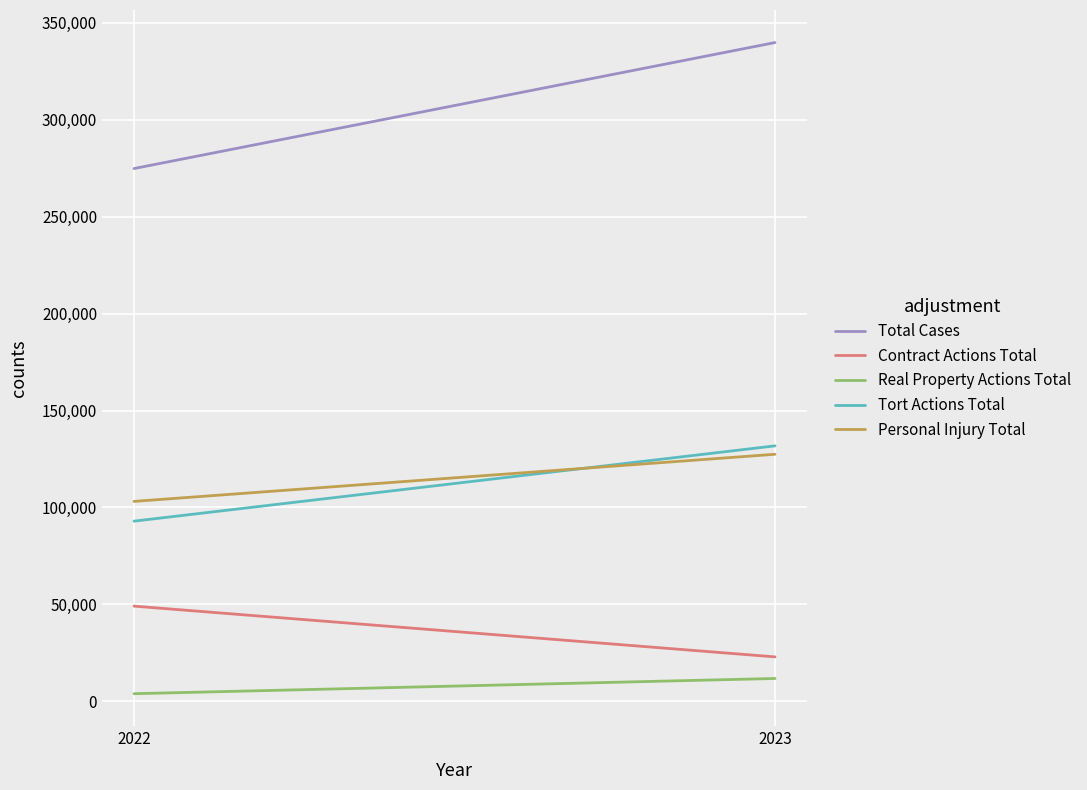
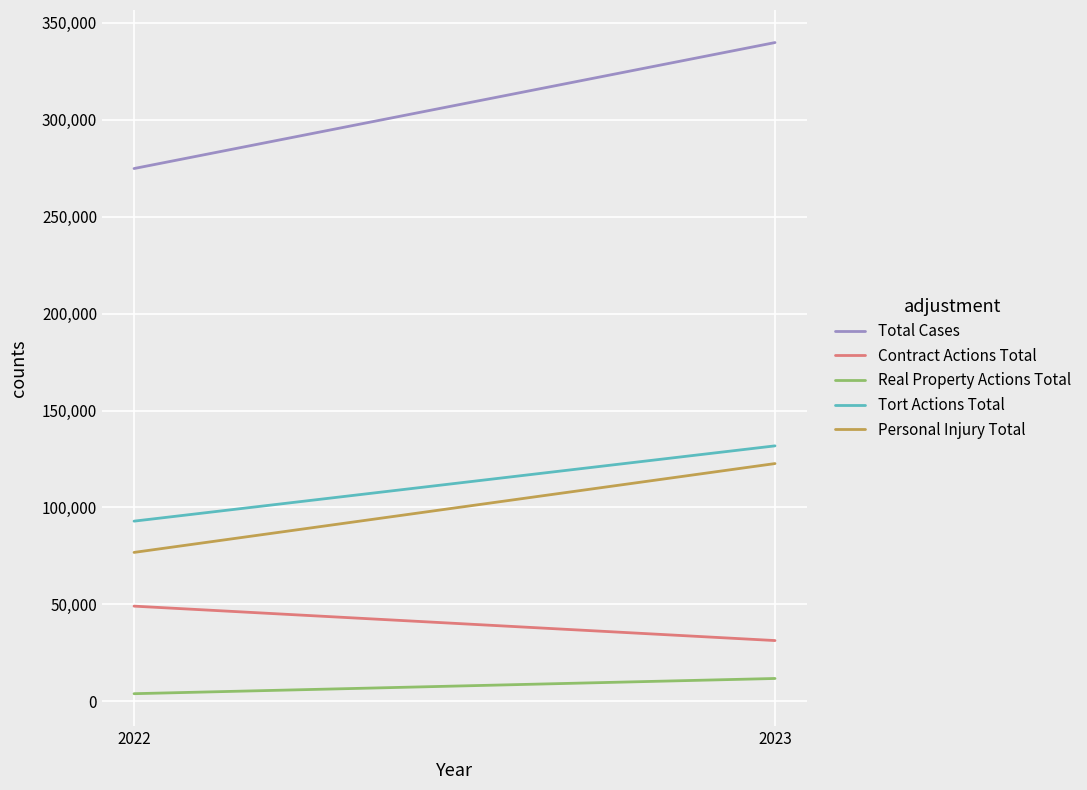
  {
    "Total Cases": {
      "2022": "275,000",
      "2023": "340,000"
    },
    "Contract Actions Total": {
      "2022": "49,000",
-     "2023": "23,000"
+     "2023": "31,000"
    },
    "Real Property Actions Total": {
      "2022": "4,000",
      "2023": "12,000"
    },
    "Tort Actions Total": {
      "2022": "93,000",
      "2023": "132,000"
    },
    "Personal Injury Total": {
-     "2022": "103,000",
-     "2023": "127,000"
+     "2022": "77,000",
+     "2023": "123,000"
    }
  }
